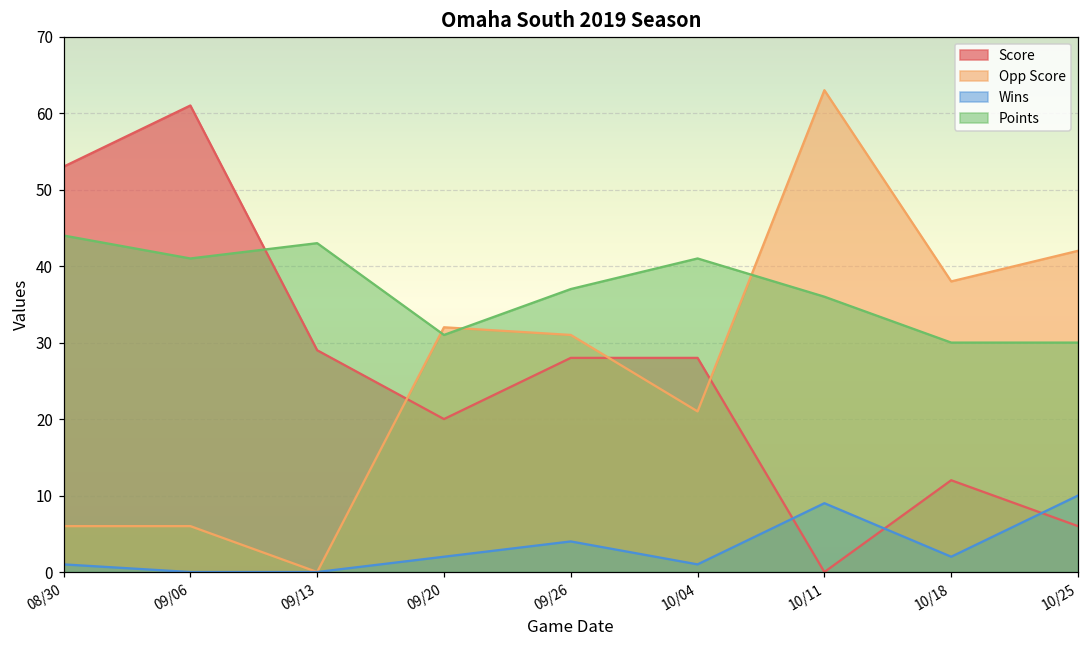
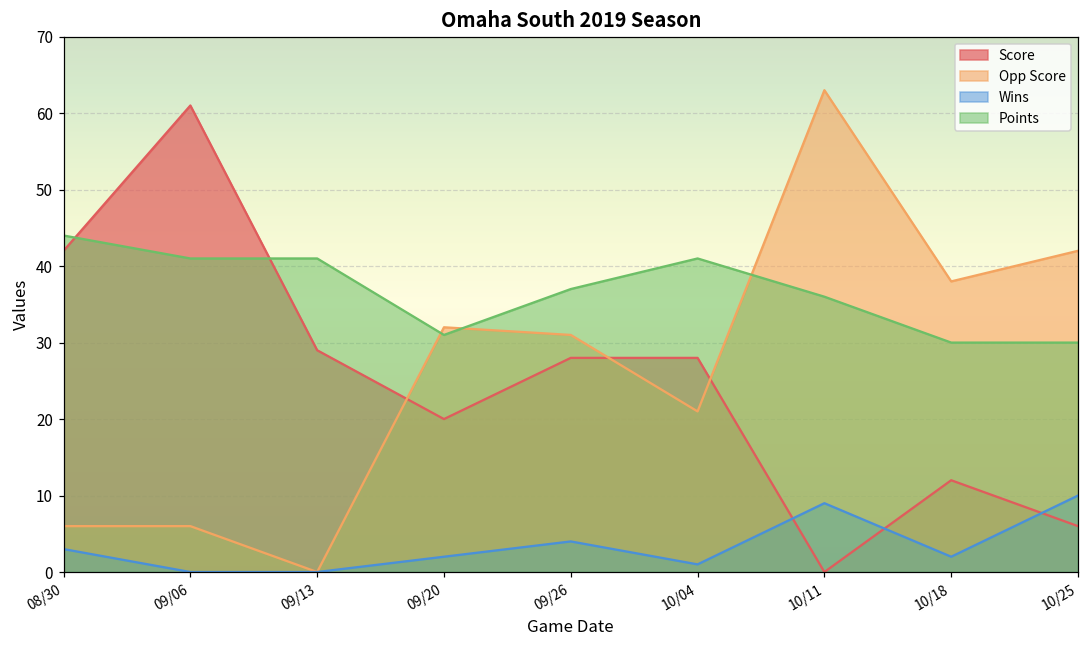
  {
    "Score": {
-     "08/30": 53,
+     "08/30": 42,
      "09/06": 61,
      "09/13": 29,
      "09/20": 20,
      "09/26": 28,
      "10/04": 28,
      "10/11": 0,
      "10/18": 12,
      "10/25": 6
    },
    "Opp Score": {
      "08/30": 6,
      "09/06": 6,
      "09/20": 32,
      "09/26": 31,
      "10/04": 21,
      "10/11": 63,
      "10/18": 38,
      "10/25": 42
    },
    "Wins": {
-     "08/30": 1,
+     "08/30": 3,
      "09/06": 0,
      "09/20": 2,
      "09/26": 4,
      "10/04": 1,
      "10/11": 9,
      "10/18": 2,
      "10/25": 10
    },
    "Points": {
      "08/30": 44,
      "09/06": 41,
-     "09/13": 43,
+     "09/13": 41,
      "09/20": 31,
      "09/26": 37,
      "10/04": 41,
      "10/11": 36,
      "10/18": 30,
      "10/25": 30
    }
  }
